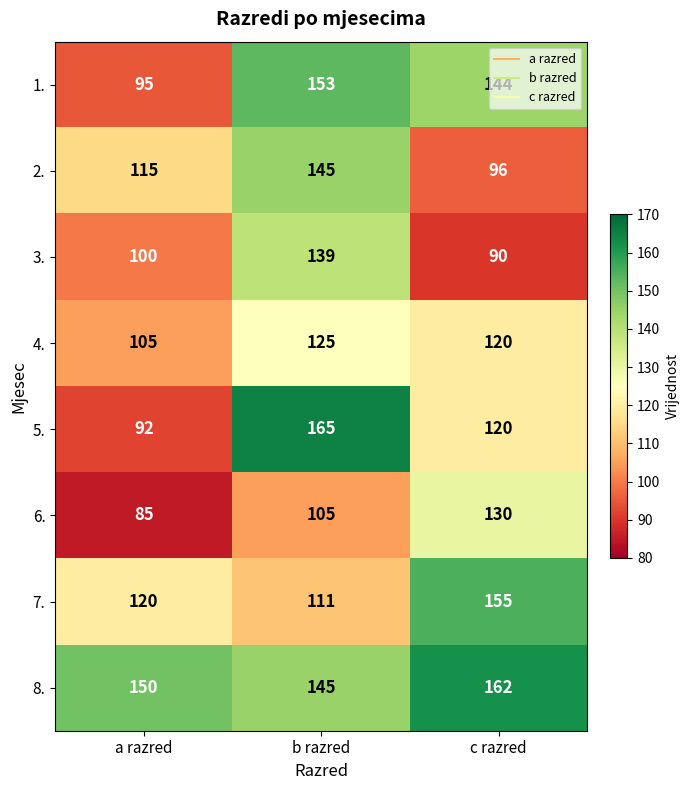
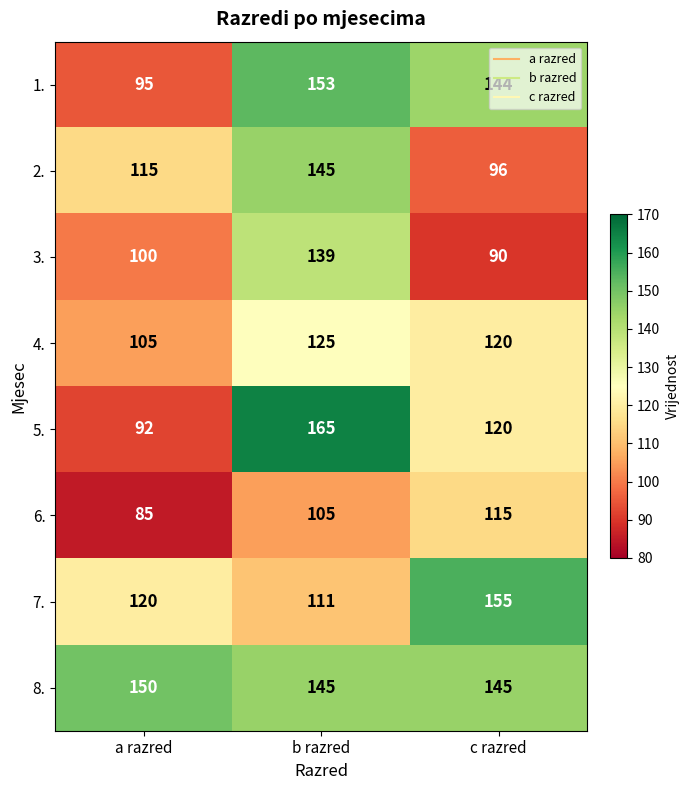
  {
    "1.": {
      "a razred": 95,
      "b razred": 153
    },
    "2.": {
      "a razred": 115,
      "b razred": 145,
      "c razred": 96
    },
    "3.": {
      "a razred": 100,
      "b razred": 139,
      "c razred": 90
    },
    "4.": {
      "a razred": 105,
      "b razred": 125,
      "c razred": 120
    },
    "5.": {
      "a razred": 92,
      "b razred": 165,
      "c razred": 120
    },
    "6.": {
      "a razred": 85,
      "b razred": 105,
-     "c razred": 130
+     "c razred": 115
    },
    "7.": {
      "a razred": 120,
      "b razred": 111,
      "c razred": 155
    },
    "8.": {
      "a razred": 150,
      "b razred": 145,
-     "c razred": 162
+     "c razred": 145
    }
  }
